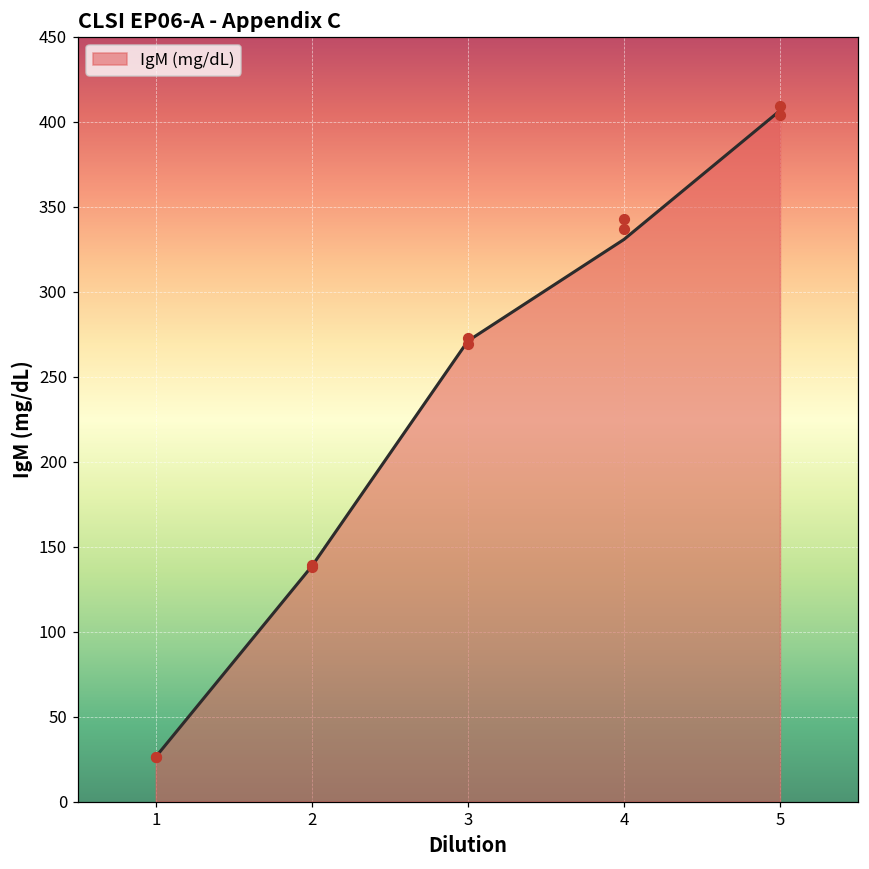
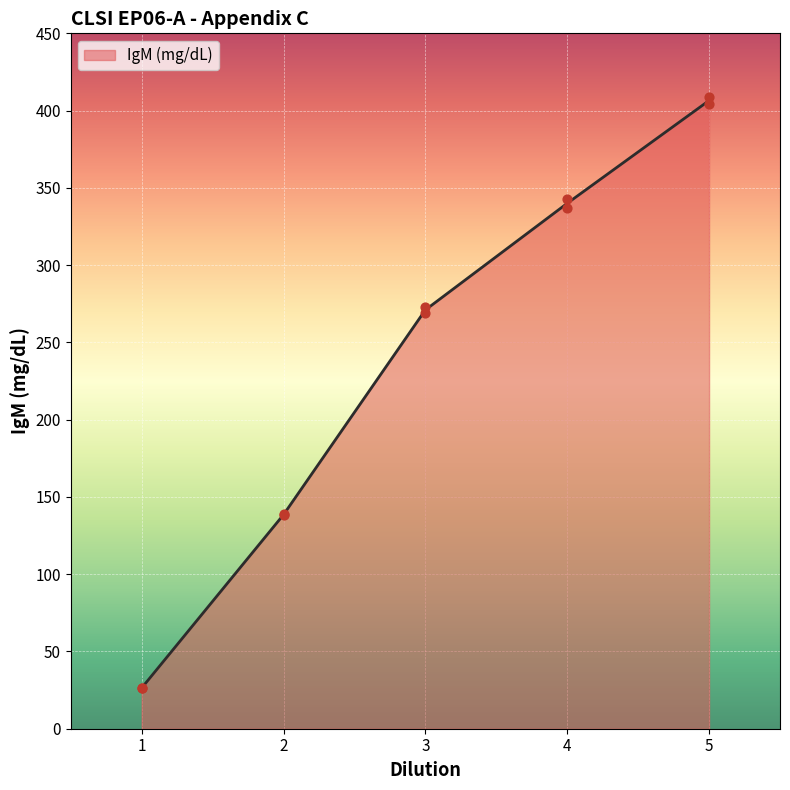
  {
    "IgM (mg/dL)": {
      "3": 271,
-     "4": 331,
+     "4": 340,
      "5": 407
    }
  }
